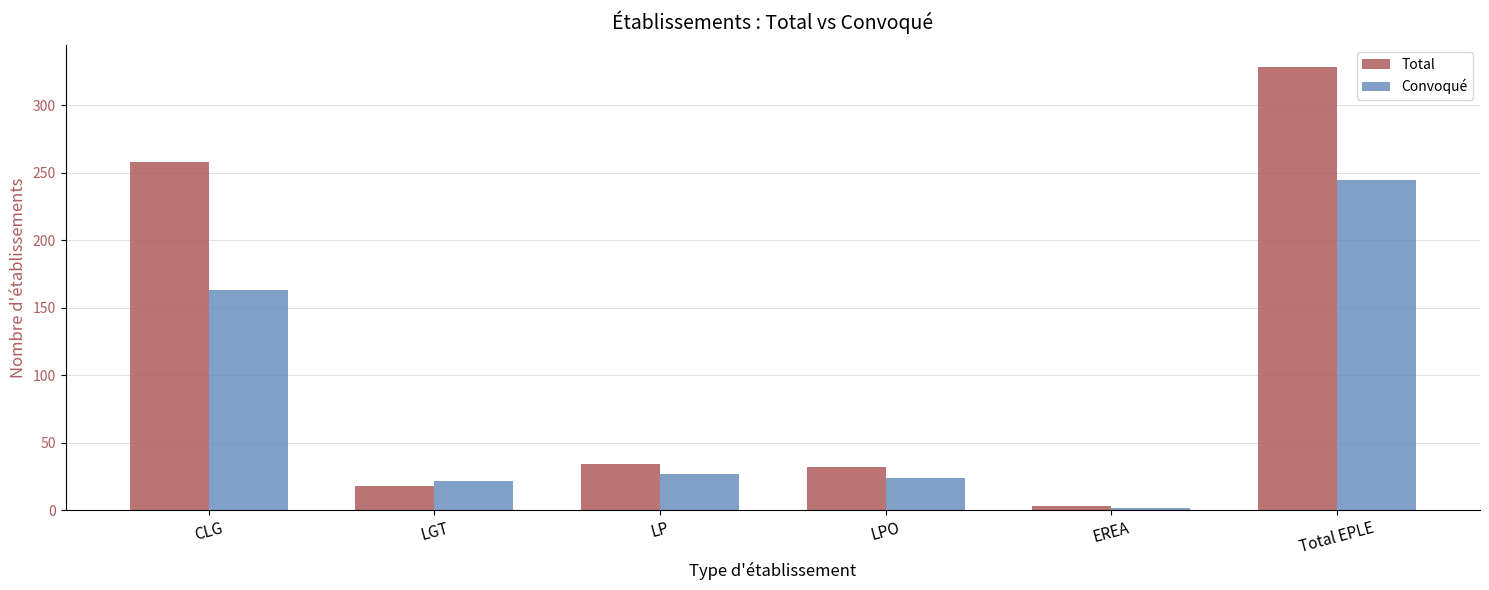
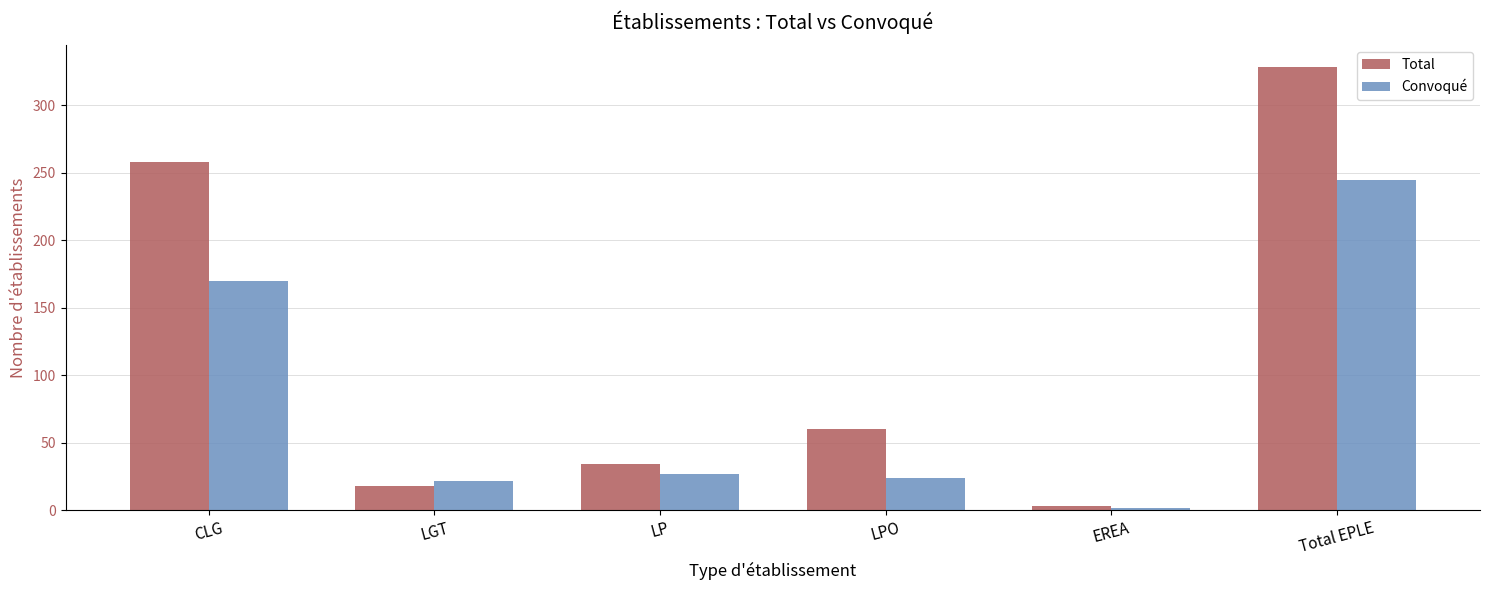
  {
    "Total": {
      "CLG": 258,
      "LGT": 18,
      "LP": 34,
-     "LPO": 32,
+     "LPO": 60,
      "EREA": 3,
      "Total EPLE": 328
    },
    "Convoqué": {
-     "CLG": 163,
+     "CLG": 170,
      "LGT": 22,
      "LP": 27,
      "LPO": 24,
      "EREA": 2,
      "Total EPLE": 245
    }
  }
